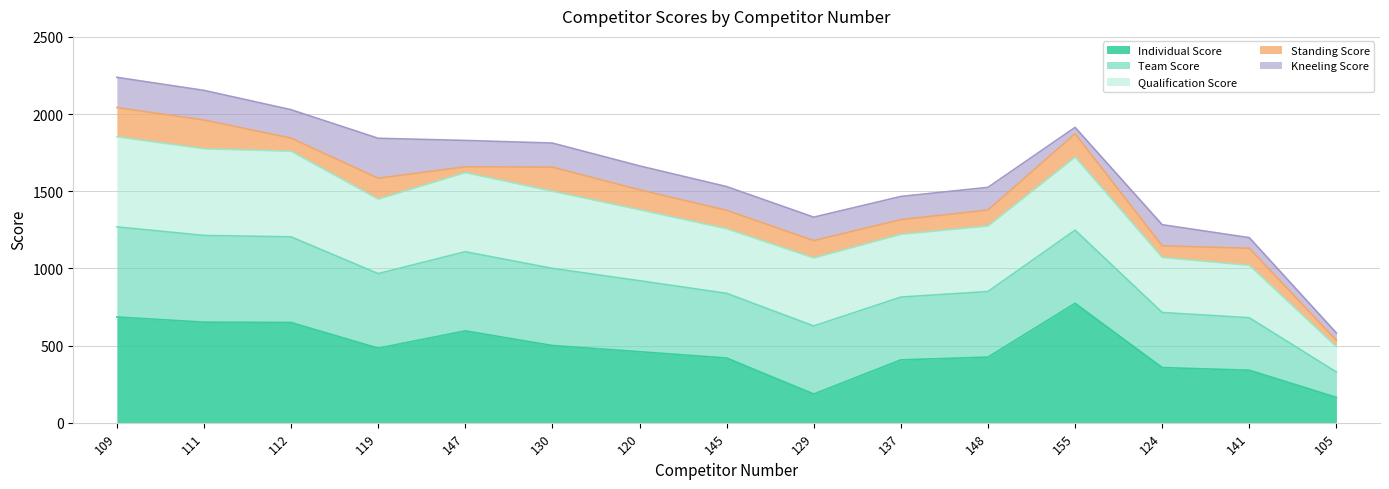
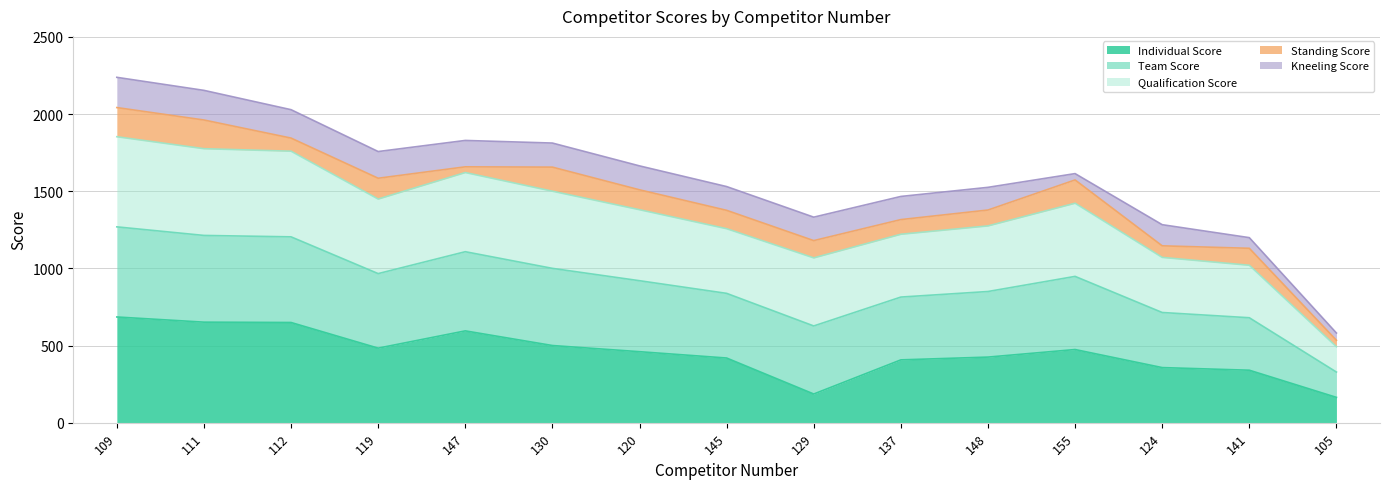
  {
    "Individual Score": {
      "109": 680,
      "111": 650,
      "112": 650,
      "119": 480,
      "147": 590,
      "130": 500,
      "120": 460,
      "145": 420,
      "129": 190,
      "137": 410,
      "148": 430,
-     "155": 770,
+     "155": 470,
      "124": 360,
      "141": 340,
      "105": 160
    },
    "Standing Score": {
      "109": 190,
      "111": 190,
      "112": 90,
      "119": 140,
      "147": 40,
      "130": 160,
      "120": 130,
      "145": 120,
      "129": 110,
      "137": 100,
      "148": 100,
      "155": 150,
      "124": 80,
      "141": 110,
      "105": 40
    },
    "Kneeling Score": {
      "109": 200,
      "111": 190,
      "112": 180,
-     "119": 260,
+     "119": 170,
      "147": 170,
      "130": 160,
      "120": 160,
      "145": 150,
      "129": 150,
      "137": 150,
      "148": 150,
      "155": 40,
      "124": 140,
      "141": 70,
      "105": 50
    }
  }
